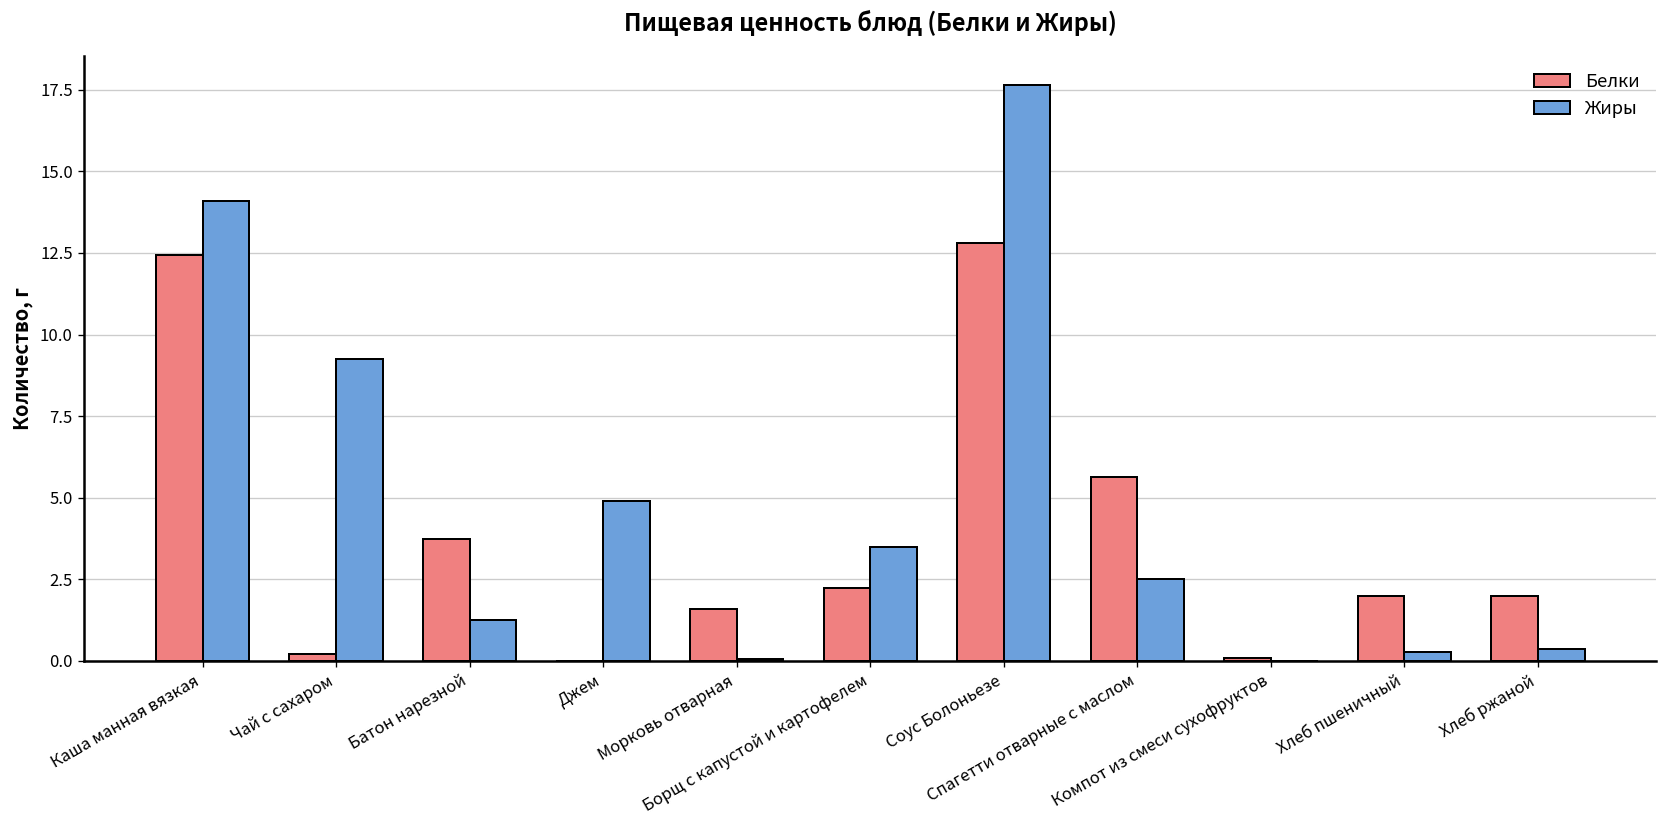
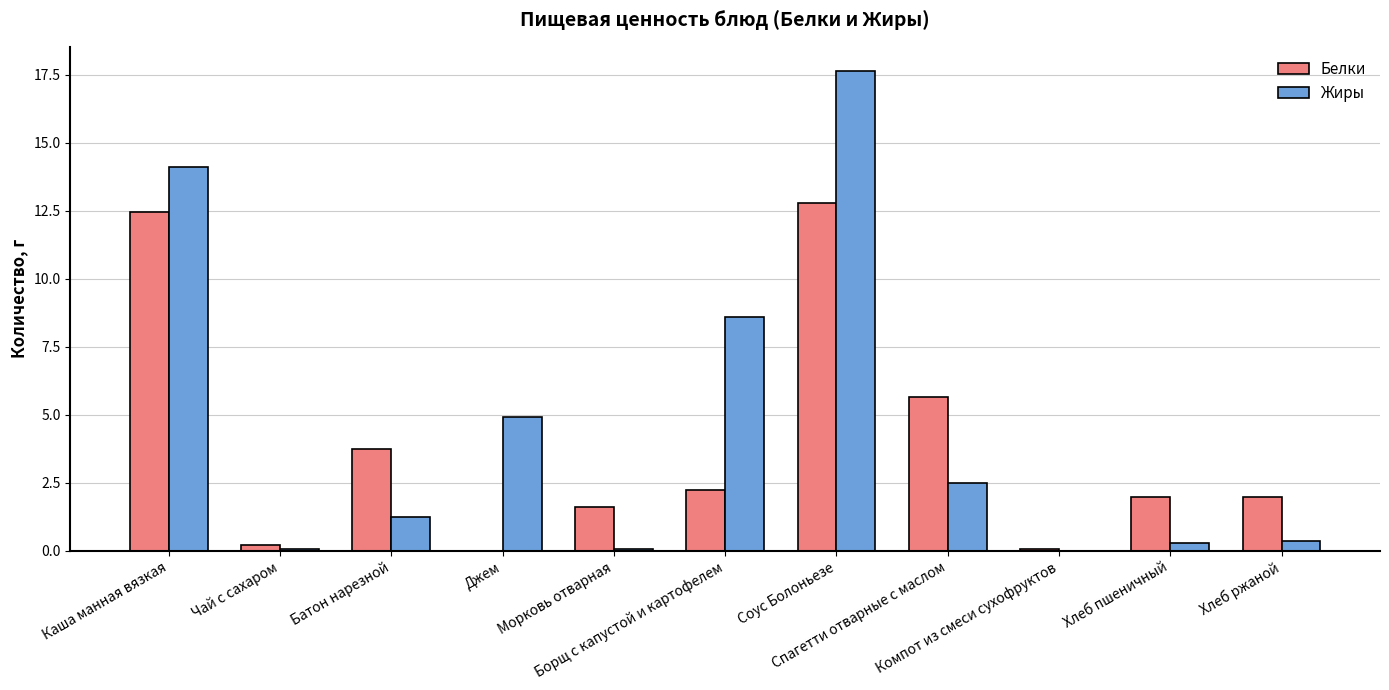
  {
    "Белки": {
      "Каша манная вязкая": 12.5,
      "Чай с сахаром": 0.2,
      "Батон нарезной": 3.8,
      "Джем": 0.0,
      "Морковь отварная": 1.6,
      "Борщ с капустой и картофелем": 2.2,
      "Соус Болоньезе": 12.8,
      "Спагетти отварные с маслом": 5.7,
      "Хлеб пшеничный": 2.0,
      "Хлеб ржаной": 2.0
    },
    "Жиры": {
      "Каша манная вязкая": 14.1,
-     "Чай с сахаром": 9.3,
+     "Чай с сахаром": 0.1,
      "Батон нарезной": 1.3,
      "Джем": 4.9,
-     "Борщ с капустой и картофелем": 3.5,
+     "Борщ с капустой и картофелем": 8.6,
      "Соус Болоньезе": 17.7,
      "Спагетти отварные с маслом": 2.5,
      "Компот из смеси сухофруктов": 0.0,
      "Хлеб пшеничный": 0.3,
      "Хлеб ржаной": 0.4
    }
  }
